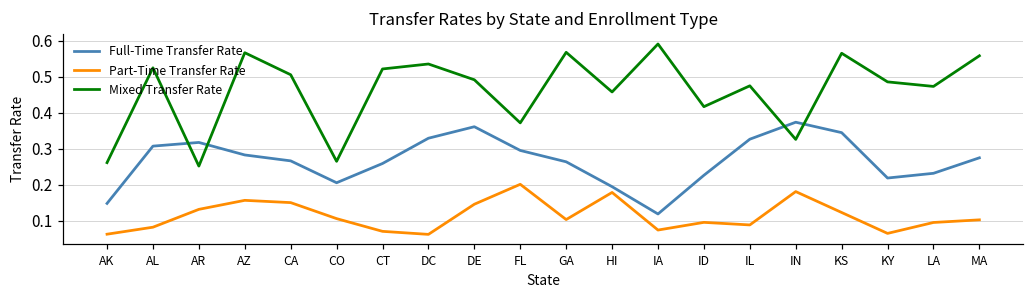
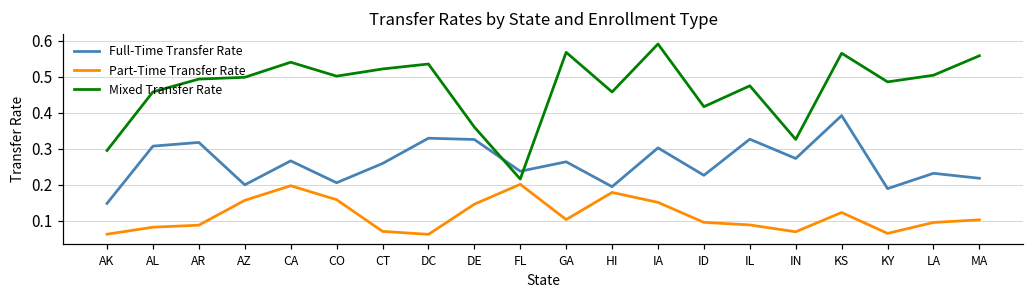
  {
    "Full-Time Transfer Rate": {
      "AK": 0.15,
      "AL": 0.31,
      "AR": 0.32,
-     "AZ": 0.28,
+     "AZ": 0.20,
      "CA": 0.27,
      "CO": 0.21,
      "CT": 0.26,
      "DC": 0.33,
-     "DE": 0.36,
-     "FL": 0.30,
+     "DE": 0.33,
+     "FL": 0.24,
      "GA": 0.26,
      "HI": 0.19,
-     "IA": 0.12,
+     "IA": 0.30,
      "ID": 0.23,
      "IL": 0.33,
-     "IN": 0.37,
-     "KS": 0.34,
-     "KY": 0.22,
+     "IN": 0.27,
+     "KS": 0.39,
+     "KY": 0.19,
      "LA": 0.23,
-     "MA": 0.28
+     "MA": 0.22
    },
    "Part-Time Transfer Rate": {
      "AK": 0.06,
      "AL": 0.08,
-     "AR": 0.13,
+     "AR": 0.09,
      "AZ": 0.16,
-     "CA": 0.15,
-     "CO": 0.11,
+     "CA": 0.20,
+     "CO": 0.16,
      "CT": 0.07,
      "DC": 0.06,
      "DE": 0.15,
      "FL": 0.20,
      "GA": 0.10,
      "HI": 0.18,
-     "IA": 0.07,
+     "IA": 0.15,
      "ID": 0.10,
      "IL": 0.09,
-     "IN": 0.18,
+     "IN": 0.07,
      "KS": 0.12,
      "KY": 0.07,
      "LA": 0.10,
      "MA": 0.10
    },
    "Mixed Transfer Rate": {
-     "AK": 0.26,
-     "AL": 0.52,
-     "AR": 0.25,
-     "AZ": 0.57,
-     "CA": 0.51,
-     "CO": 0.27,
+     "AK": 0.30,
+     "AL": 0.46,
+     "AR": 0.49,
+     "AZ": 0.50,
+     "CA": 0.54,
+     "CO": 0.50,
      "CT": 0.52,
      "DC": 0.54,
-     "DE": 0.49,
-     "FL": 0.37,
+     "DE": 0.36,
+     "FL": 0.22,
      "GA": 0.57,
      "HI": 0.46,
      "IA": 0.59,
      "ID": 0.42,
      "IL": 0.47,
      "IN": 0.33,
      "KS": 0.57,
      "KY": 0.49,
-     "LA": 0.47,
+     "LA": 0.50,
      "MA": 0.56
    }
  }
